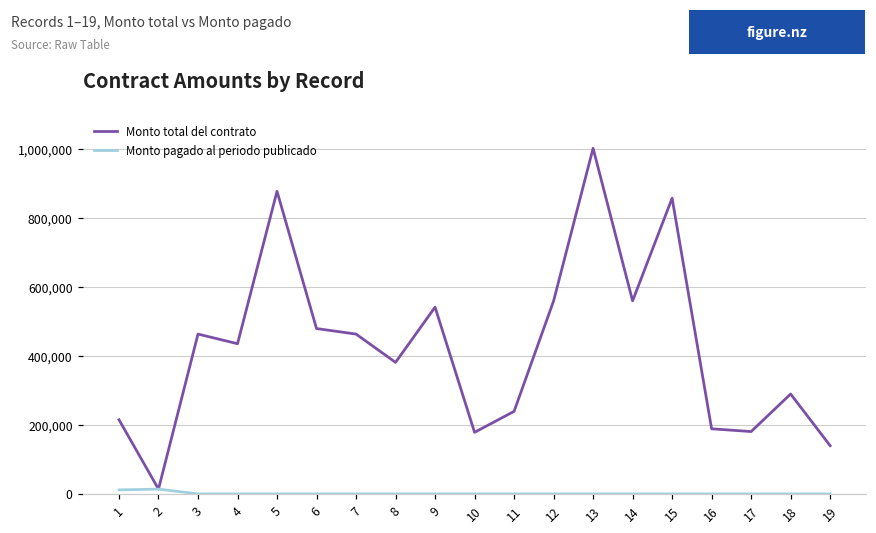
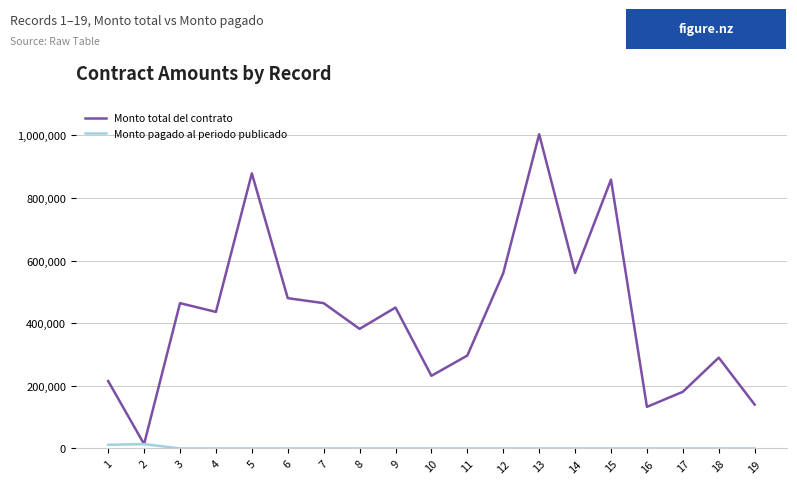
  {
    "Monto total del contrato": {
      "1": "220,000",
      "3": "460,000",
      "4": "440,000",
      "5": "880,000",
      "6": "480,000",
      "7": "460,000",
      "8": "380,000",
-     "9": "540,000",
-     "10": "180,000",
-     "11": "240,000",
+     "9": "450,000",
+     "10": "230,000",
+     "11": "300,000",
      "12": "560,000",
      "13": "1,000,000",
      "14": "560,000",
      "15": "860,000",
-     "16": "190,000",
+     "16": "130,000",
      "17": "180,000",
      "18": "290,000",
      "19": "140,000"
    },
    "Monto pagado al periodo publicado": {
      "1": "10,000",
      "3": "0",
      "4": "0",
      "5": "0",
      "6": "0",
      "7": "0",
      "8": "0",
      "9": "0",
      "10": "0",
      "11": "0",
      "12": "0",
      "13": "0",
      "14": "0",
      "15": "0",
      "16": "0",
      "17": "0",
      "18": "0",
      "19": "0"
    }
  }
